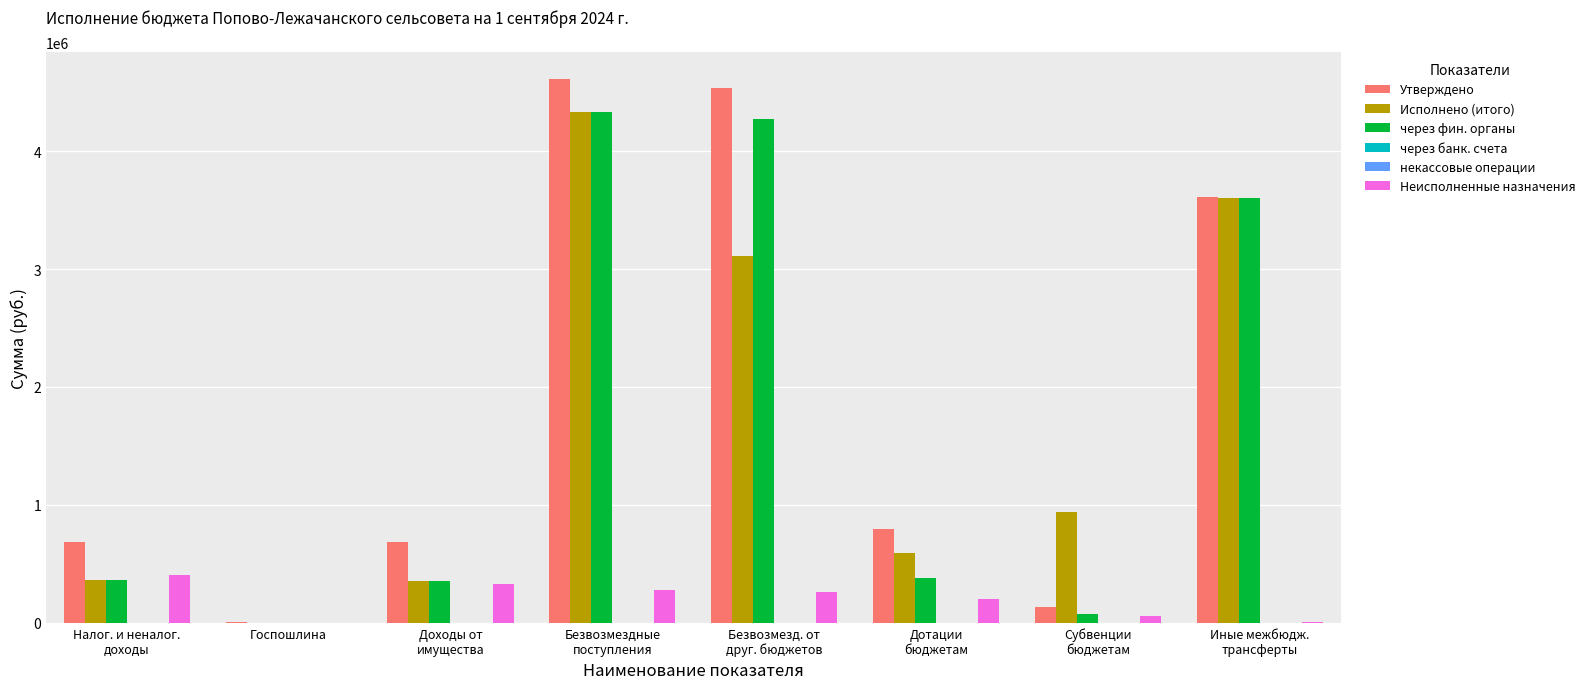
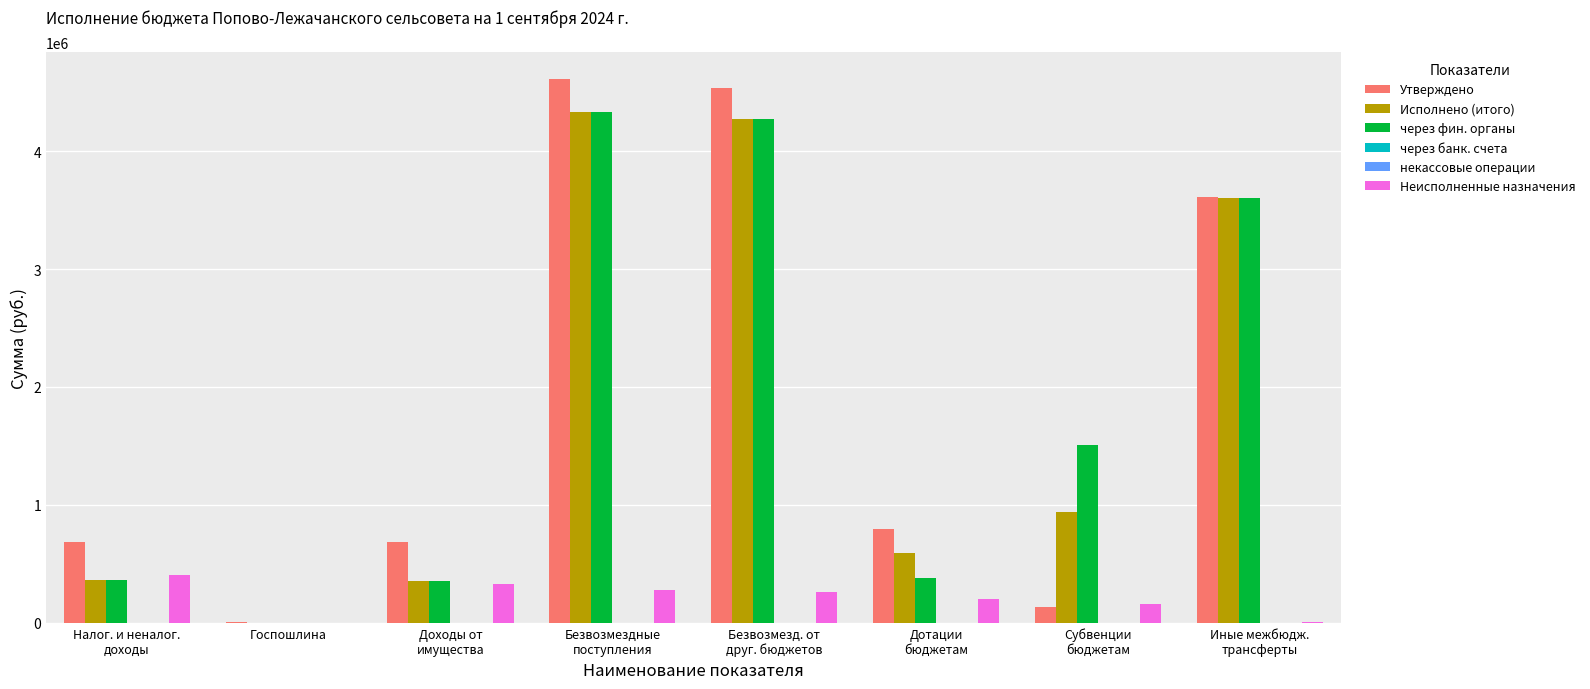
  {
    "Утверждено": {
      "Налог. и неналог. доходы": 690000,
      "Доходы от имущества": 690000,
      "Безвозмездные поступления": 4610000,
      "Безвозмезд. от друг. бюджетов": 4530000,
      "Дотации бюджетам": 790000,
      "Субвенции бюджетам": 140000,
      "Иные межбюдж. трансферты": 3610000
    },
    "Исполнено (итого)": {
      "Налог. и неналог. доходы": 360000,
      "Доходы от имущества": 360000,
      "Безвозмездные поступления": 4340000,
-     "Безвозмезд. от друг. бюджетов": 3110000,
+     "Безвозмезд. от друг. бюджетов": 4280000,
      "Дотации бюджетам": 590000,
      "Субвенции бюджетам": 940000,
      "Иные межбюдж. трансферты": 3600000
    },
    "через фин. органы": {
      "Налог. и неналог. доходы": 360000,
      "Доходы от имущества": 360000,
      "Безвозмездные поступления": 4340000,
      "Безвозмезд. от друг. бюджетов": 4280000,
      "Дотации бюджетам": 380000,
-     "Субвенции бюджетам": 80000,
+     "Субвенции бюджетам": 1510000,
      "Иные межбюдж. трансферты": 3600000
    },
    "через банк. счета": {
      "Налог. и неналог. доходы": 0,
      "Госпошлина": 0,
      "Доходы от имущества": 0,
      "Безвозмездные поступления": 0,
      "Безвозмезд. от друг. бюджетов": 0,
      "Дотации бюджетам": 0,
      "Субвенции бюджетам": 0,
      "Иные межбюдж. трансферты": 0
    },
    "некассовые операции": {
      "Налог. и неналог. доходы": 0,
      "Госпошлина": 0,
      "Доходы от имущества": 0,
      "Безвозмездные поступления": 0,
      "Безвозмезд. от друг. бюджетов": 0,
      "Дотации бюджетам": 0,
      "Субвенции бюджетам": 0,
      "Иные межбюдж. трансферты": 0
    },
    "Неисполненные назначения": {
      "Налог. и неналог. доходы": 410000,
      "Доходы от имущества": 330000,
      "Безвозмездные поступления": 280000,
      "Безвозмезд. от друг. бюджетов": 260000,
      "Дотации бюджетам": 200000,
-     "Субвенции бюджетам": 60000
+     "Субвенции бюджетам": 150000
    }
  }
